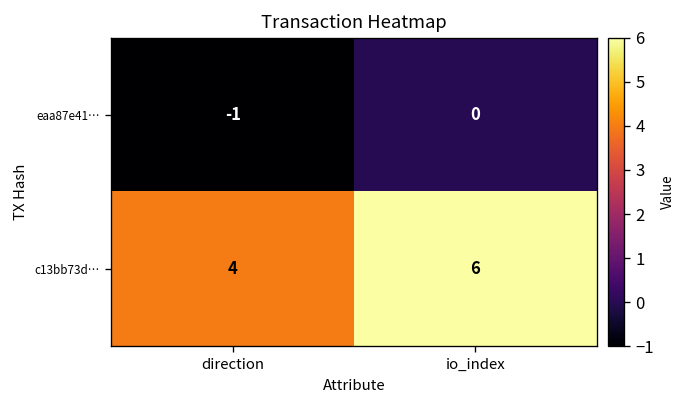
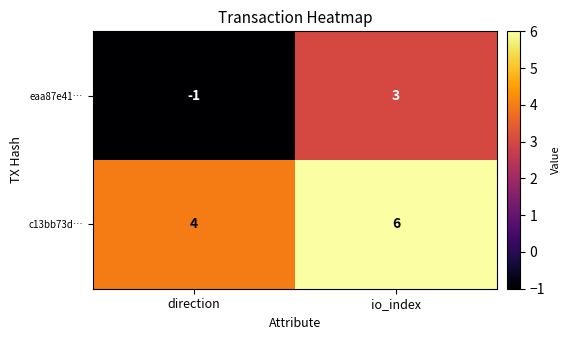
  {
    "eaa87e41…": {
      "direction": -1,
-     "io_index": 0
+     "io_index": 3
    },
    "c13bb73d…": {
      "direction": 4,
      "io_index": 6
    }
  }
